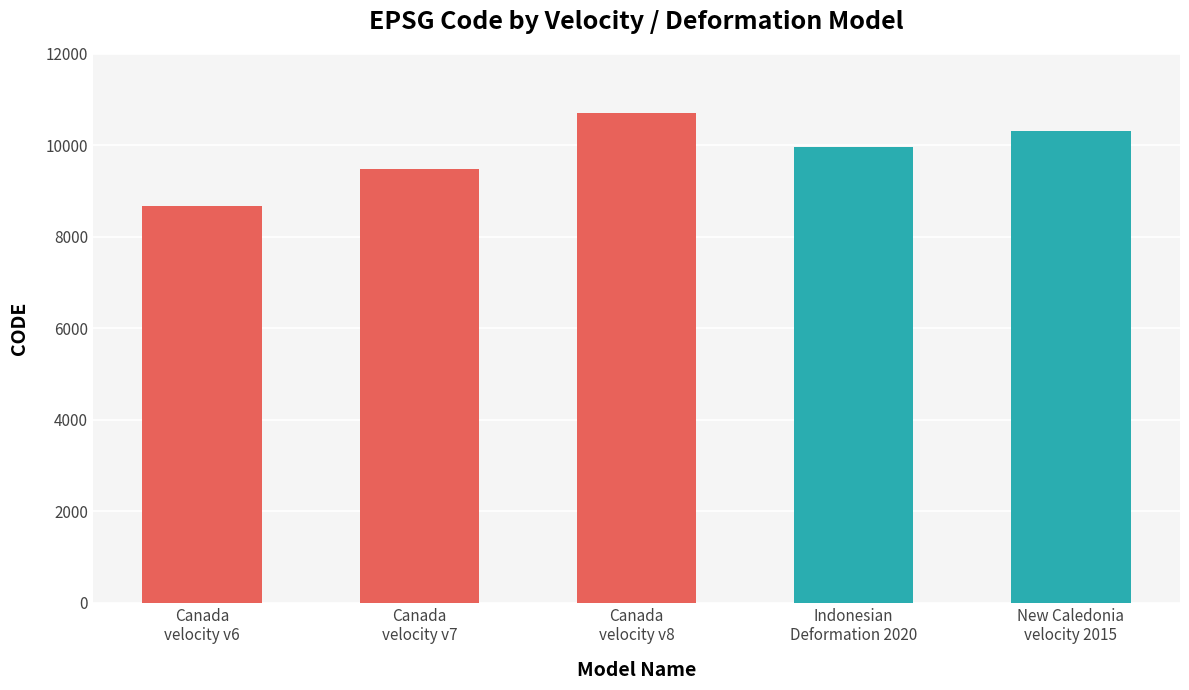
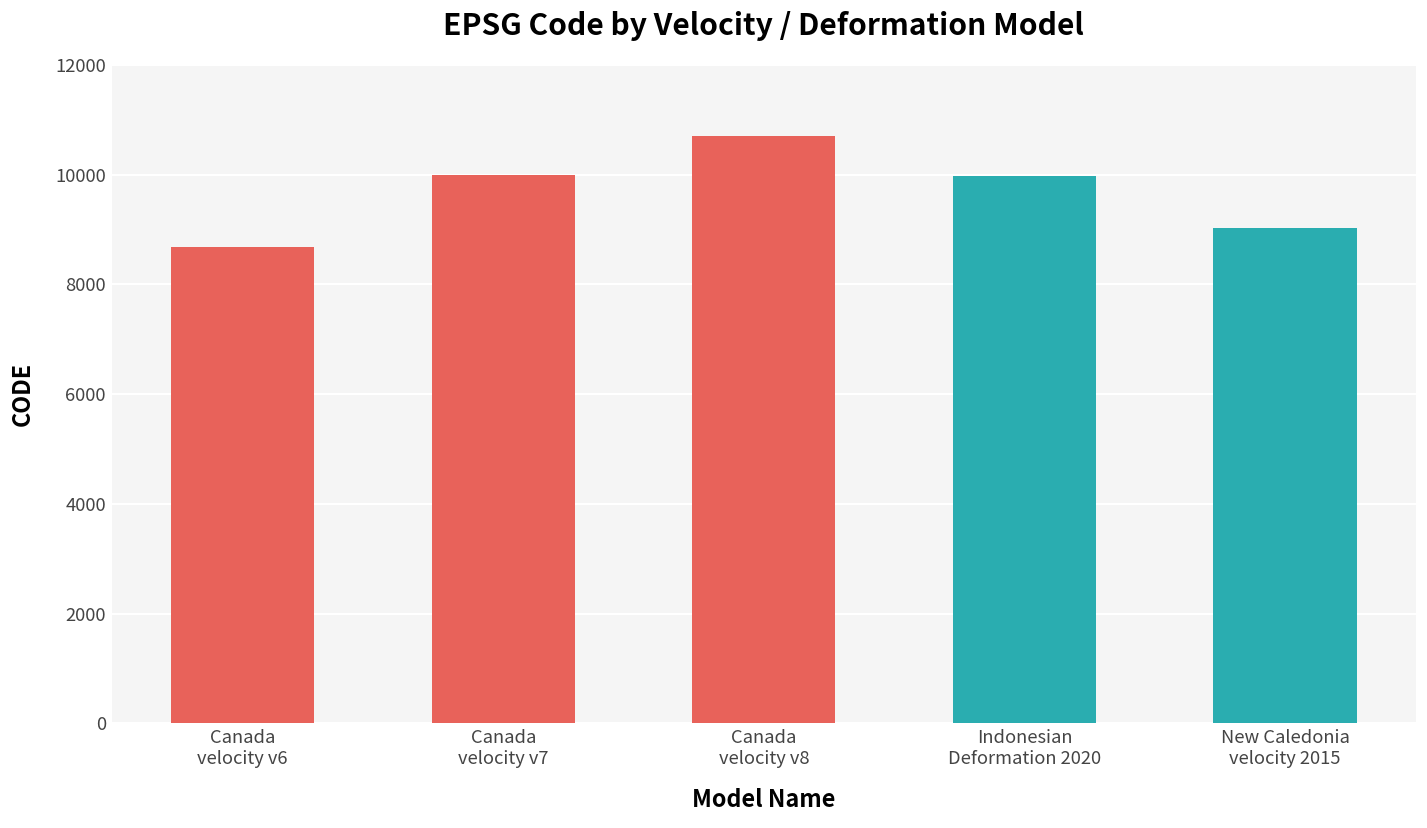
  {
    "Canada velocity v6": 8700,
-   "Canada velocity v7": 9500,
+   "Canada velocity v7": 10000,
    "Canada velocity v8": 10700,
    "Indonesian Deformation 2020": 10000,
-   "New Caledonia velocity 2015": 10300
+   "New Caledonia velocity 2015": 9000
  }
